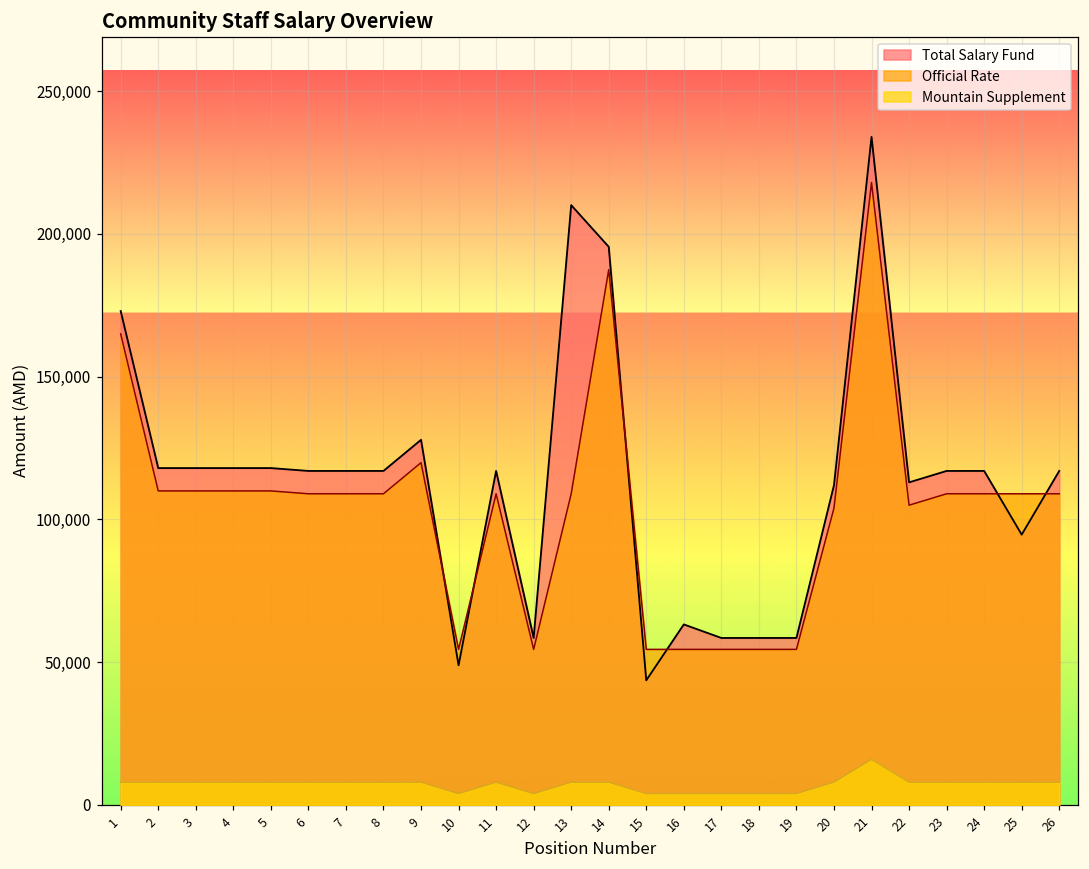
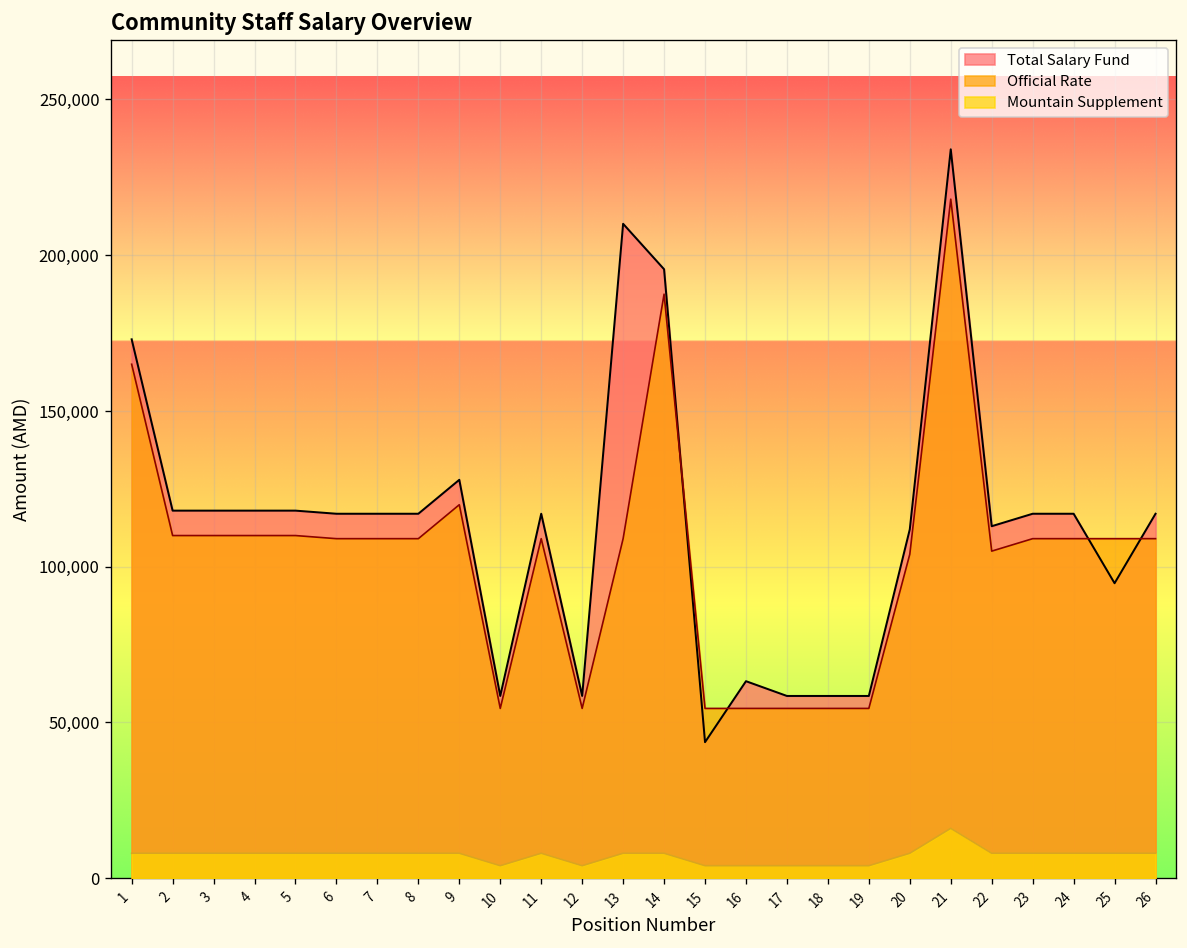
  {
    "Total Salary Fund": {
      "1": "173,000",
      "2": "118,000",
      "3": "118,000",
      "4": "118,000",
      "5": "118,000",
      "6": "117,000",
      "7": "117,000",
      "8": "117,000",
      "9": "128,000",
-     "10": "49,000",
+     "10": "59,000",
      "11": "117,000",
      "12": "59,000",
      "13": "210,000",
      "14": "196,000",
      "15": "44,000",
      "16": "63,000",
      "17": "59,000",
      "18": "59,000",
      "19": "59,000",
      "20": "112,000",
      "21": "234,000",
      "22": "113,000",
      "23": "117,000",
      "24": "117,000",
      "25": "95,000",
      "26": "117,000"
    }
  }
